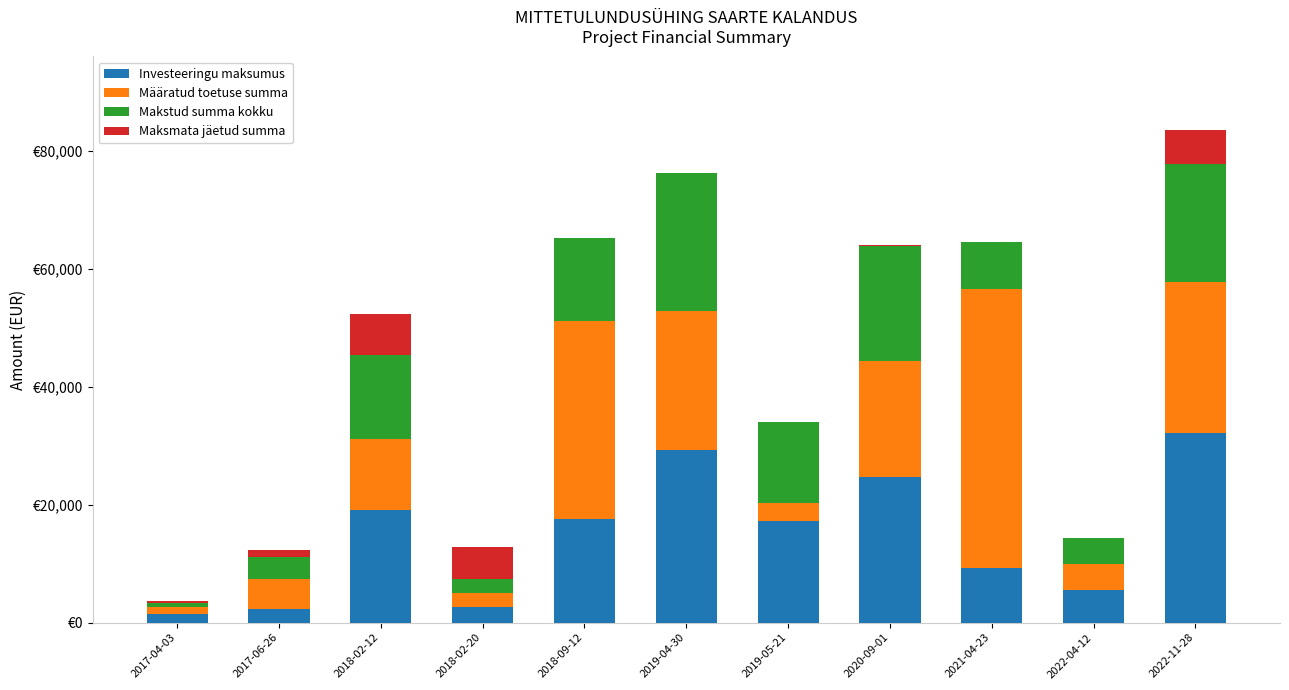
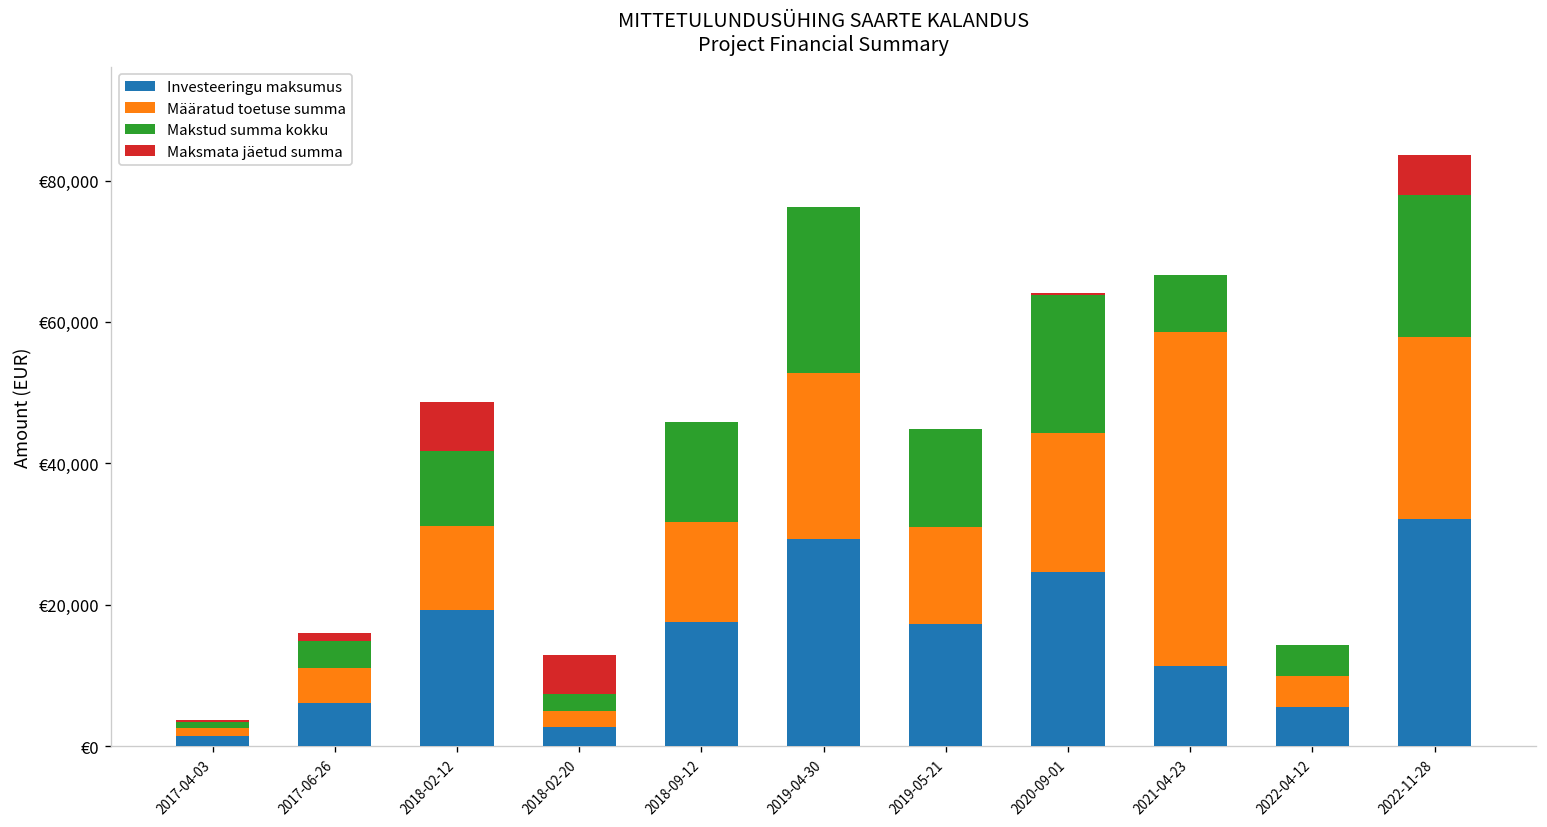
  {
    "Investeeringu maksumus": {
      "2017-04-03": "€1,000",
-     "2017-06-26": "€2,000",
+     "2017-06-26": "€6,000",
      "2018-02-12": "€19,000",
      "2018-02-20": "€3,000",
      "2018-09-12": "€18,000",
      "2019-04-30": "€29,000",
      "2019-05-21": "€17,000",
      "2020-09-01": "€25,000",
-     "2021-04-23": "€9,000",
+     "2021-04-23": "€11,000",
      "2022-04-12": "€6,000",
      "2022-11-28": "€32,000"
    },
    "Määratud toetuse summa": {
      "2017-04-03": "€1,000",
      "2017-06-26": "€5,000",
      "2018-02-12": "€12,000",
      "2018-02-20": "€2,000",
-     "2018-09-12": "€34,000",
+     "2018-09-12": "€14,000",
      "2019-04-30": "€23,000",
-     "2019-05-21": "€3,000",
+     "2019-05-21": "€14,000",
      "2020-09-01": "€20,000",
      "2021-04-23": "€47,000",
      "2022-04-12": "€4,000",
      "2022-11-28": "€26,000"
    },
    "Makstud summa kokku": {
      "2017-04-03": "€1,000",
      "2017-06-26": "€4,000",
-     "2018-02-12": "€14,000",
+     "2018-02-12": "€11,000",
      "2018-02-20": "€2,000",
      "2018-09-12": "€14,000",
      "2019-04-30": "€23,000",
      "2019-05-21": "€14,000",
      "2020-09-01": "€19,000",
      "2021-04-23": "€8,000",
      "2022-04-12": "€4,000",
      "2022-11-28": "€20,000"
    },
    "Maksmata jäetud summa": {
      "2017-06-26": "€1,000",
      "2018-02-12": "€7,000",
      "2018-02-20": "€5,000",
      "2018-09-12": "€0",
      "2019-04-30": "€0",
      "2019-05-21": "€0",
      "2022-04-12": "€0",
      "2022-11-28": "€6,000"
    }
  }
